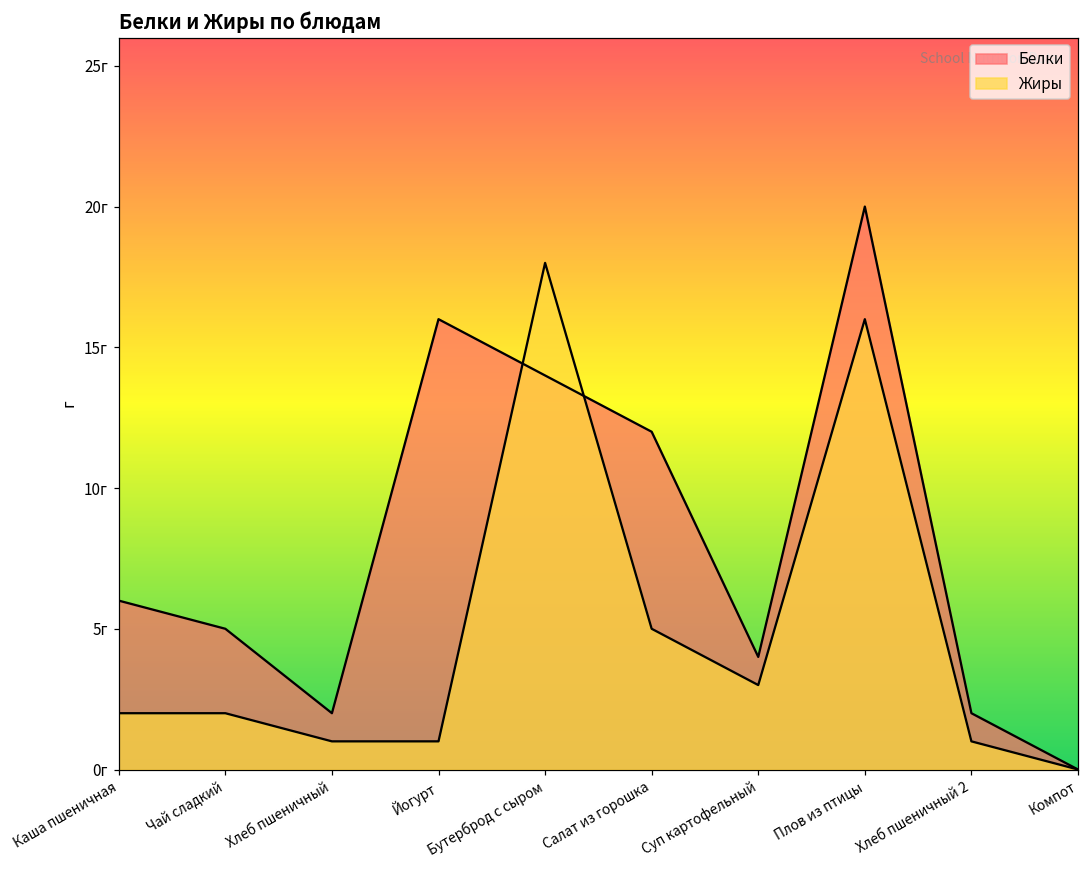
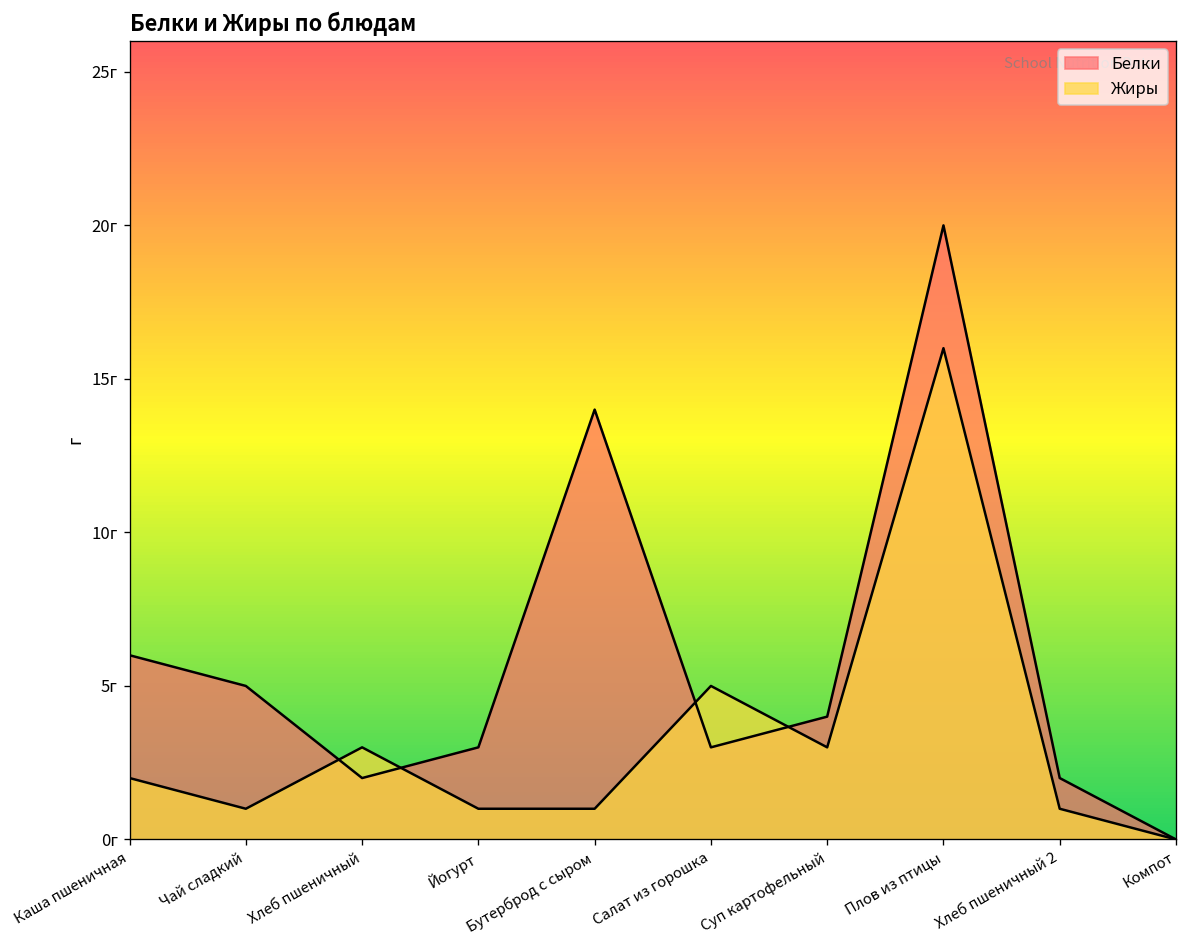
  {
    "Белки": {
      "Каша пшеничная": "6г",
      "Чай сладкий": "5г",
      "Хлеб пшеничный": "2г",
-     "Йогурт": "16г",
+     "Йогурт": "3г",
      "Бутерброд с сыром": "14г",
-     "Салат из горошка": "12г",
+     "Салат из горошка": "3г",
      "Суп картофельный": "4г",
      "Плов из птицы": "20г",
      "Хлеб пшеничный 2": "2г"
    },
    "Жиры": {
      "Каша пшеничная": "2г",
-     "Чай сладкий": "2г",
-     "Хлеб пшеничный": "1г",
+     "Чай сладкий": "1г",
+     "Хлеб пшеничный": "3г",
      "Йогурт": "1г",
-     "Бутерброд с сыром": "18г",
+     "Бутерброд с сыром": "1г",
      "Салат из горошка": "5г",
      "Суп картофельный": "3г",
      "Плов из птицы": "16г",
      "Хлеб пшеничный 2": "1г"
    }
  }
